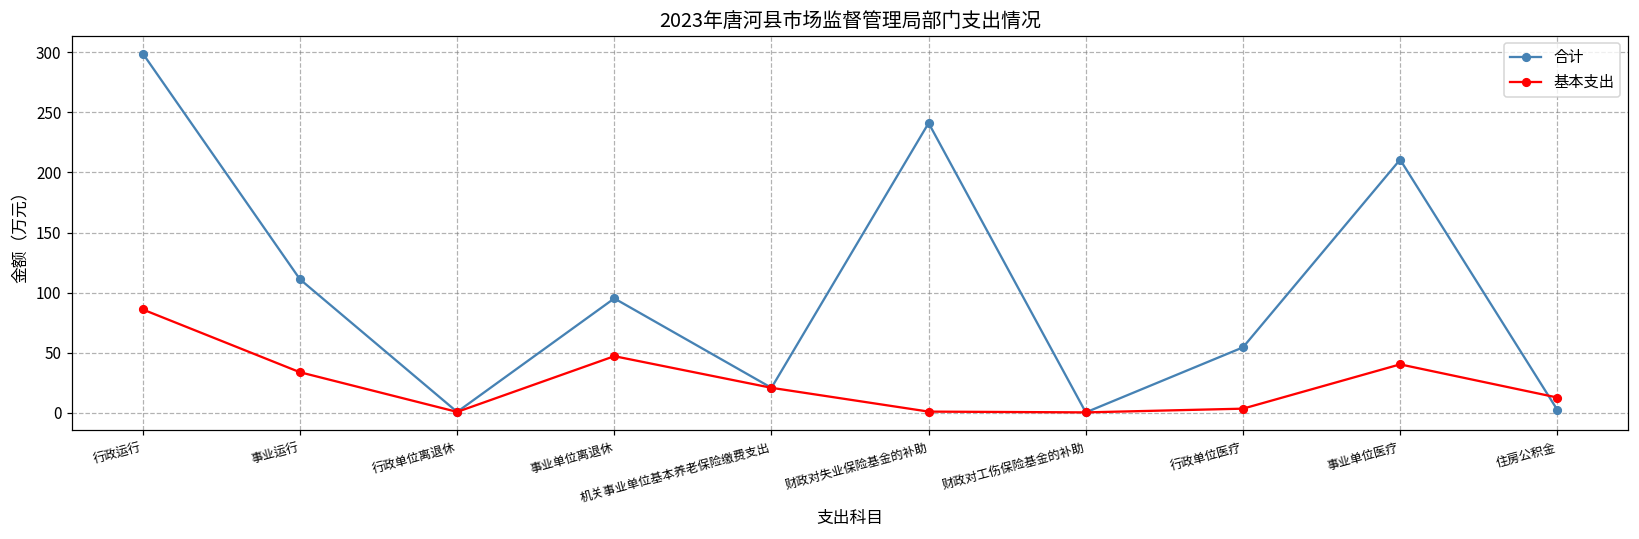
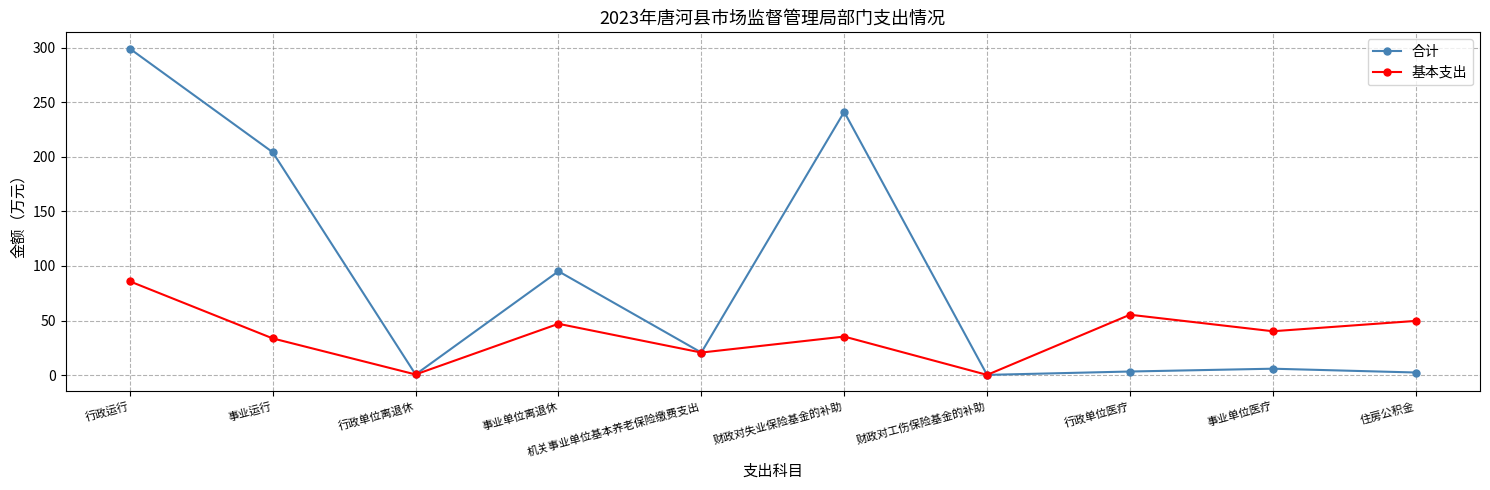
  {
    "合计": {
      "行政运行": 299,
-     "事业运行": 111,
+     "事业运行": 204,
      "事业单位离退休": 95,
      "财政对失业保险基金的补助": 241,
-     "行政单位医疗": 54,
-     "事业单位医疗": 211,
+     "行政单位医疗": 3,
+     "事业单位医疗": 6,
      "住房公积金": 2
    },
    "基本支出": {
      "行政运行": 86,
      "事业运行": 34,
      "事业单位离退休": 47,
-     "财政对失业保险基金的补助": 1,
-     "行政单位医疗": 3,
+     "财政对失业保险基金的补助": 35,
+     "行政单位医疗": 55,
      "事业单位医疗": 40,
-     "住房公积金": 13
+     "住房公积金": 50
    }
  }
